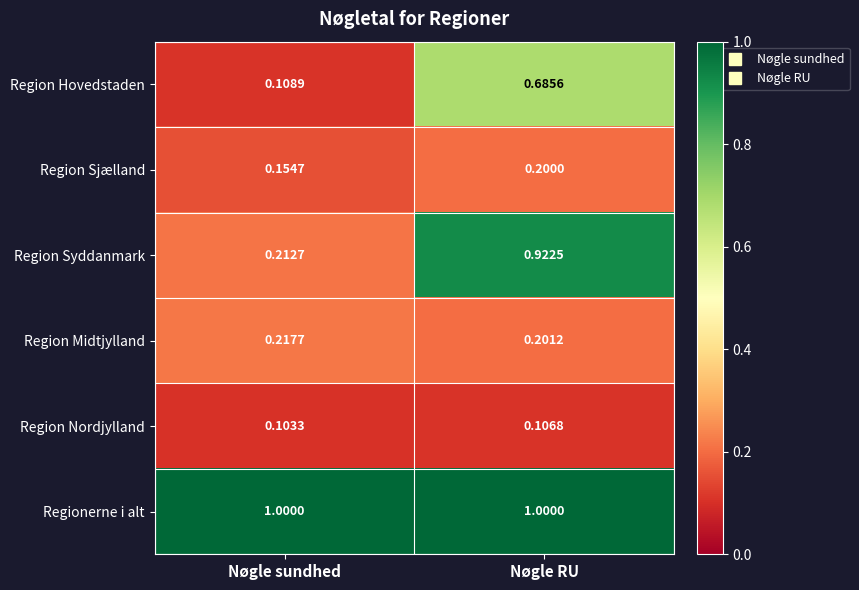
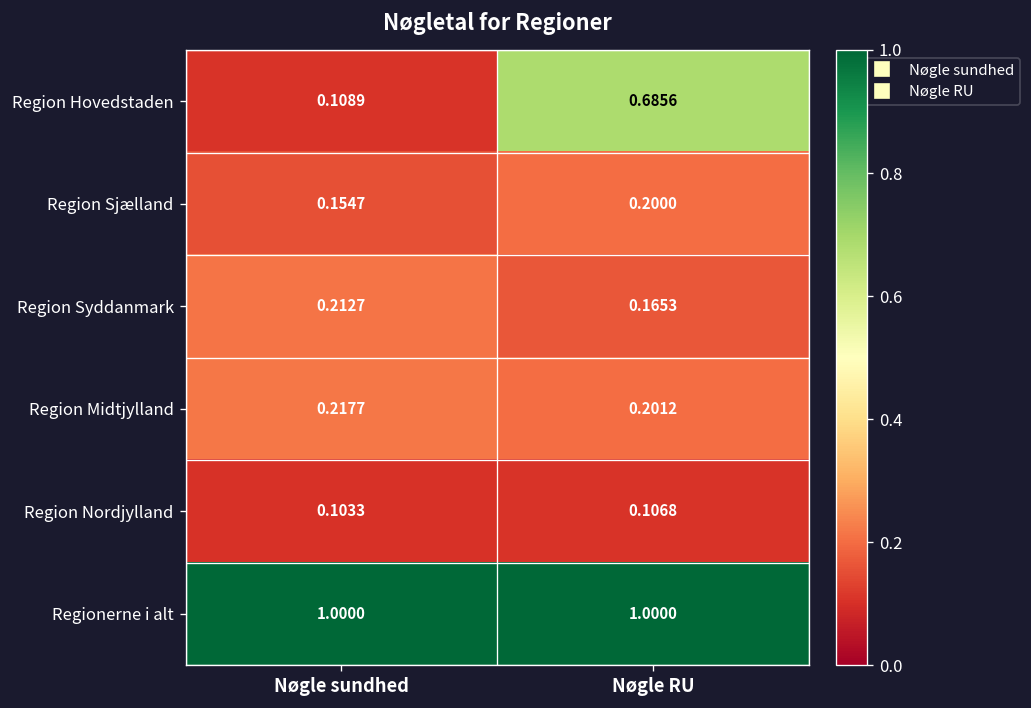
  {
    "Region Hovedstaden": {
      "Nøgle sundhed": 0.1089,
      "Nøgle RU": 0.6856
    },
    "Region Sjælland": {
      "Nøgle sundhed": 0.1547,
      "Nøgle RU": 0.2000
    },
    "Region Syddanmark": {
      "Nøgle sundhed": 0.2127,
-     "Nøgle RU": 0.9225
+     "Nøgle RU": 0.1653
    },
    "Region Midtjylland": {
      "Nøgle sundhed": 0.2177,
      "Nøgle RU": 0.2012
    },
    "Region Nordjylland": {
      "Nøgle sundhed": 0.1033,
      "Nøgle RU": 0.1068
    },
    "Regionerne i alt": {
      "Nøgle sundhed": 1.0000,
      "Nøgle RU": 1.0000
    }
  }
